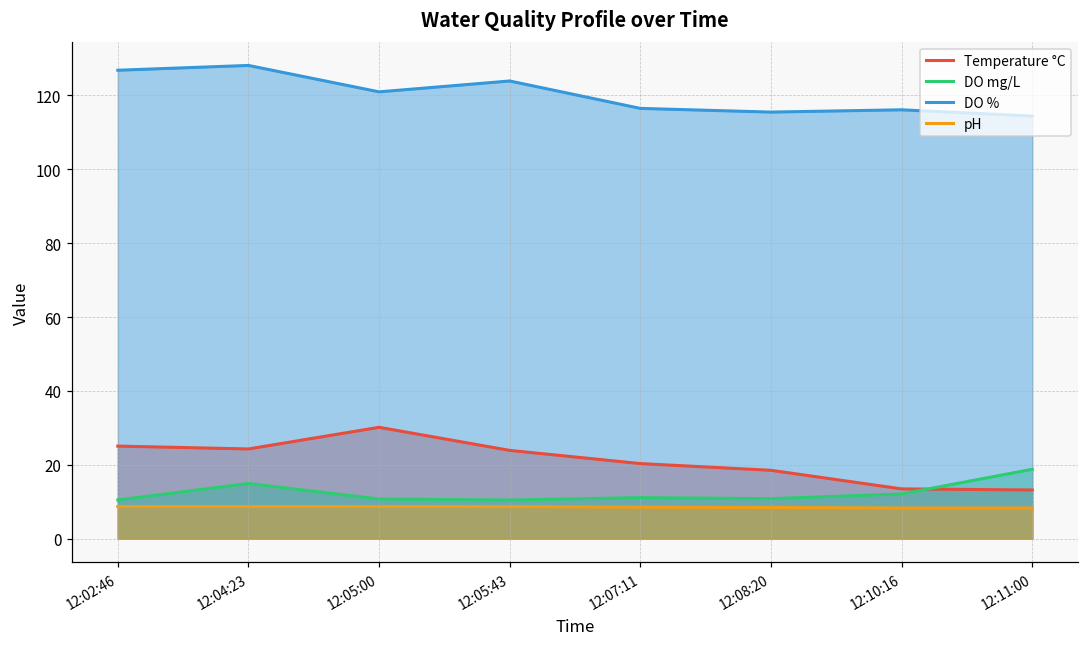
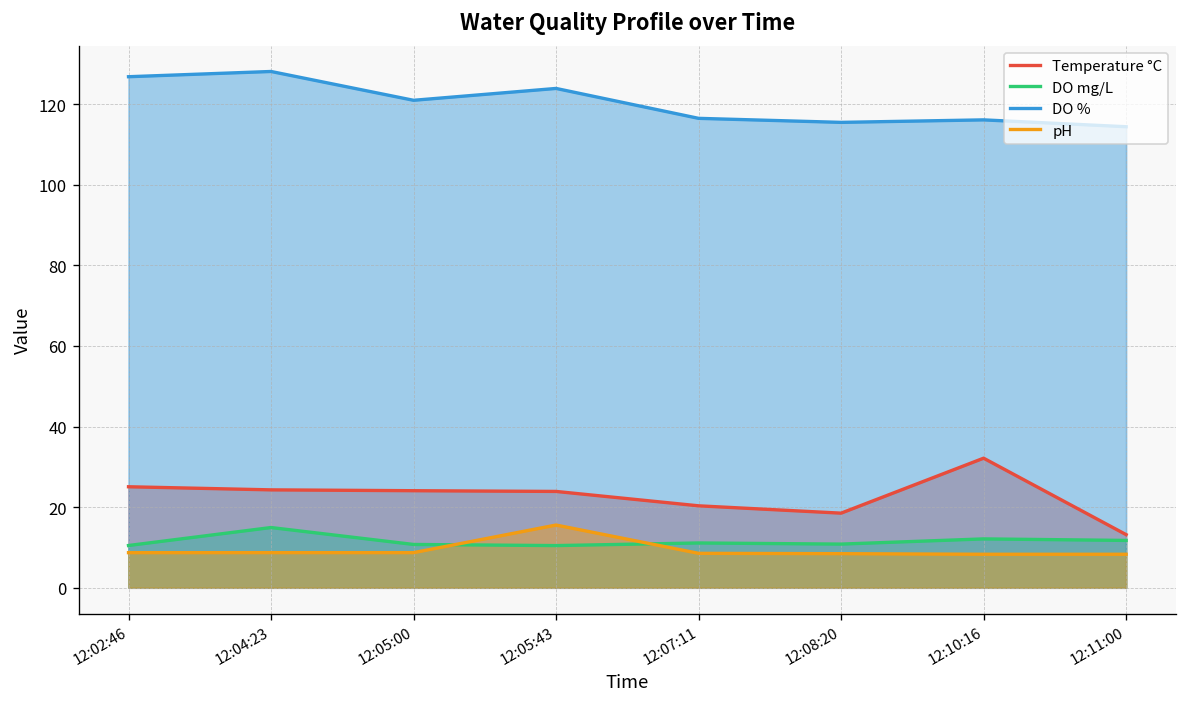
  {
    "Temperature °C": {
      "12:02:46": 25,
      "12:04:23": 24,
-     "12:05:00": 30,
+     "12:05:00": 24,
      "12:05:43": 24,
      "12:07:11": 20,
      "12:08:20": 19,
-     "12:10:16": 13,
+     "12:10:16": 32,
      "12:11:00": 13
    },
    "DO mg/L": {
      "12:02:46": 10,
      "12:04:23": 15,
      "12:05:00": 11,
      "12:05:43": 10,
      "12:07:11": 11,
      "12:08:20": 11,
      "12:10:16": 12,
-     "12:11:00": 19
+     "12:11:00": 12
    },
    "DO %": {
      "12:02:46": 127,
      "12:04:23": 128,
      "12:05:00": 121,
      "12:05:43": 124,
      "12:07:11": 116,
      "12:08:20": 115,
      "12:10:16": 116
    },
    "pH": {
      "12:02:46": 9,
      "12:04:23": 9,
      "12:05:00": 9,
-     "12:05:43": 9,
+     "12:05:43": 16,
      "12:07:11": 9,
      "12:08:20": 8,
      "12:10:16": 8,
      "12:11:00": 8
    }
  }
